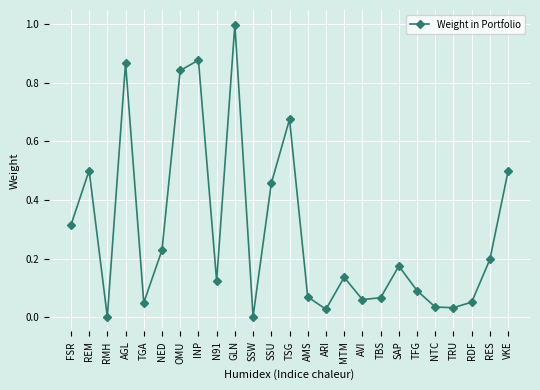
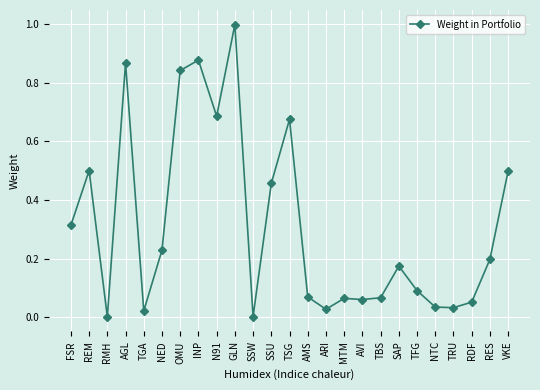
  {
    "FSR": 0.31,
    "REM": 0.50,
    "RMH": 0.00,
    "AGL": 0.87,
-   "TGA": 0.05,
+   "TGA": 0.02,
    "NED": 0.23,
    "OMU": 0.84,
    "INP": 0.88,
-   "N91": 0.12,
+   "N91": 0.69,
    "GLN": 1.00,
    "SSW": 0.00,
    "SSU": 0.46,
    "TSG": 0.67,
    "AMS": 0.07,
    "ARI": 0.03,
-   "MTM": 0.14,
+   "MTM": 0.06,
    "AVI": 0.06,
    "TBS": 0.07,
    "SAP": 0.17,
    "TFG": 0.09,
    "NTC": 0.03,
    "TRU": 0.03,
    "RDF": 0.05,
    "RES": 0.20,
    "VKE": 0.50
  }
